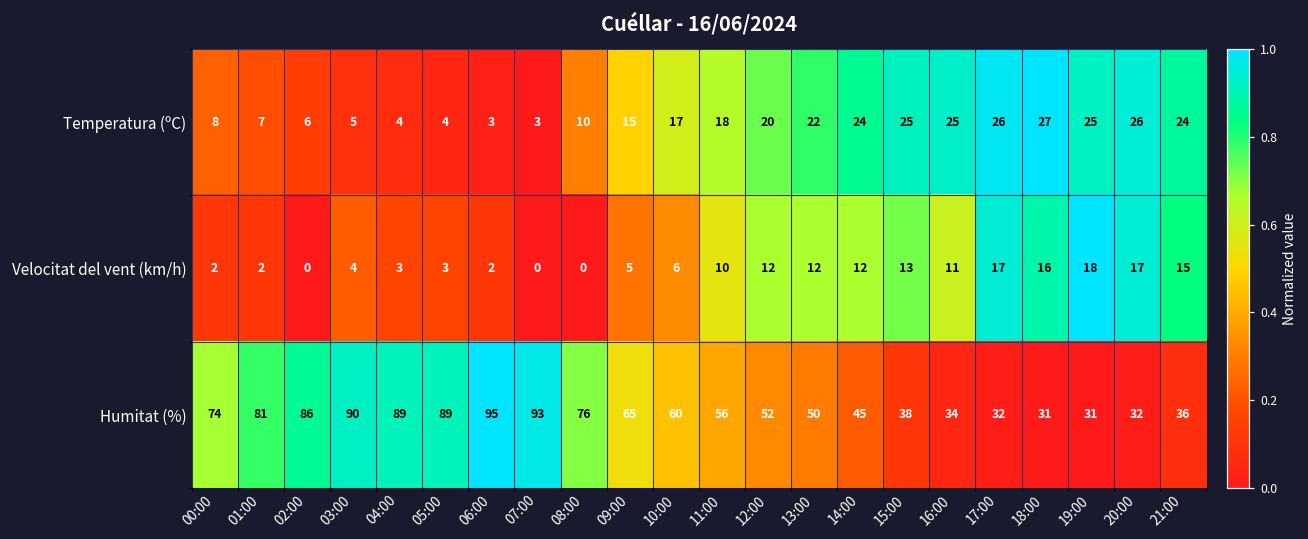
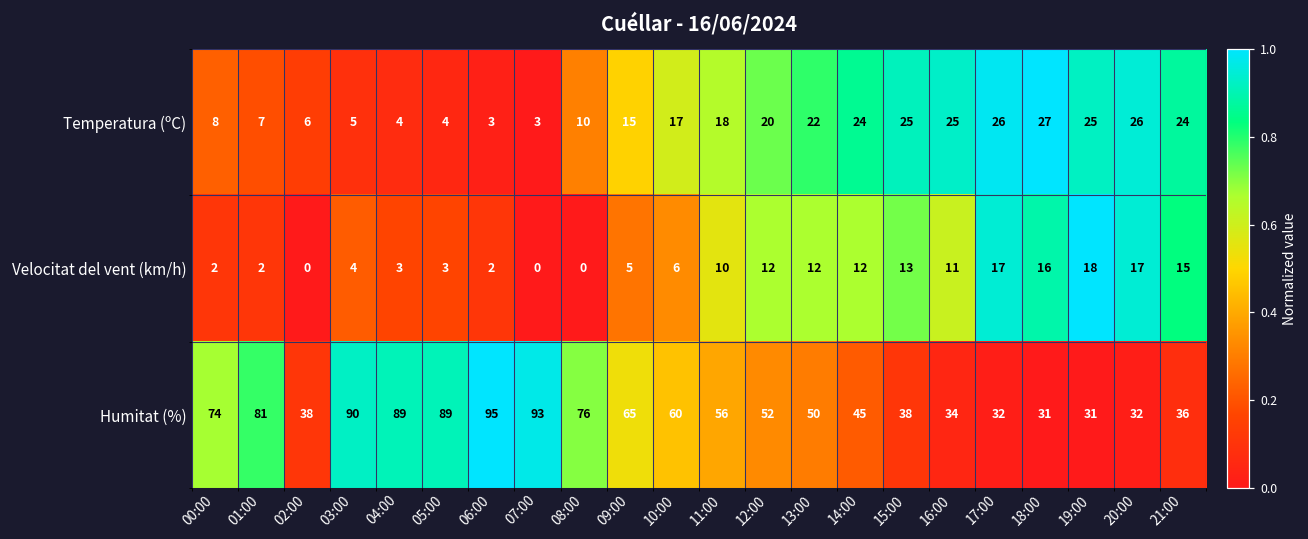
  {
    "Temperatura (ºC)": {
      "00:00": 8,
      "01:00": 7,
      "02:00": 6,
      "03:00": 5,
      "04:00": 4,
      "05:00": 4,
      "06:00": 3,
      "07:00": 3,
      "08:00": 10,
      "09:00": 15,
      "10:00": 17,
      "11:00": 18,
      "12:00": 20,
      "13:00": 22,
      "14:00": 24,
      "15:00": 25,
      "16:00": 25,
      "17:00": 26,
      "18:00": 27,
      "19:00": 25,
      "20:00": 26,
      "21:00": 24
    },
    "Velocitat del vent (km/h)": {
      "00:00": 2,
      "01:00": 2,
      "02:00": 0,
      "03:00": 4,
      "04:00": 3,
      "05:00": 3,
      "06:00": 2,
      "07:00": 0,
      "08:00": 0,
      "09:00": 5,
      "10:00": 6,
      "11:00": 10,
      "12:00": 12,
      "13:00": 12,
      "14:00": 12,
      "15:00": 13,
      "16:00": 11,
      "17:00": 17,
      "18:00": 16,
      "19:00": 18,
      "20:00": 17,
      "21:00": 15
    },
    "Humitat (%)": {
      "00:00": 74,
      "01:00": 81,
-     "02:00": 86,
+     "02:00": 38,
      "03:00": 90,
      "04:00": 89,
      "05:00": 89,
      "06:00": 95,
      "07:00": 93,
      "08:00": 76,
      "09:00": 65,
      "10:00": 60,
      "11:00": 56,
      "12:00": 52,
      "13:00": 50,
      "14:00": 45,
      "15:00": 38,
      "16:00": 34,
      "17:00": 32,
      "18:00": 31,
      "19:00": 31,
      "20:00": 32,
      "21:00": 36
    }
  }
